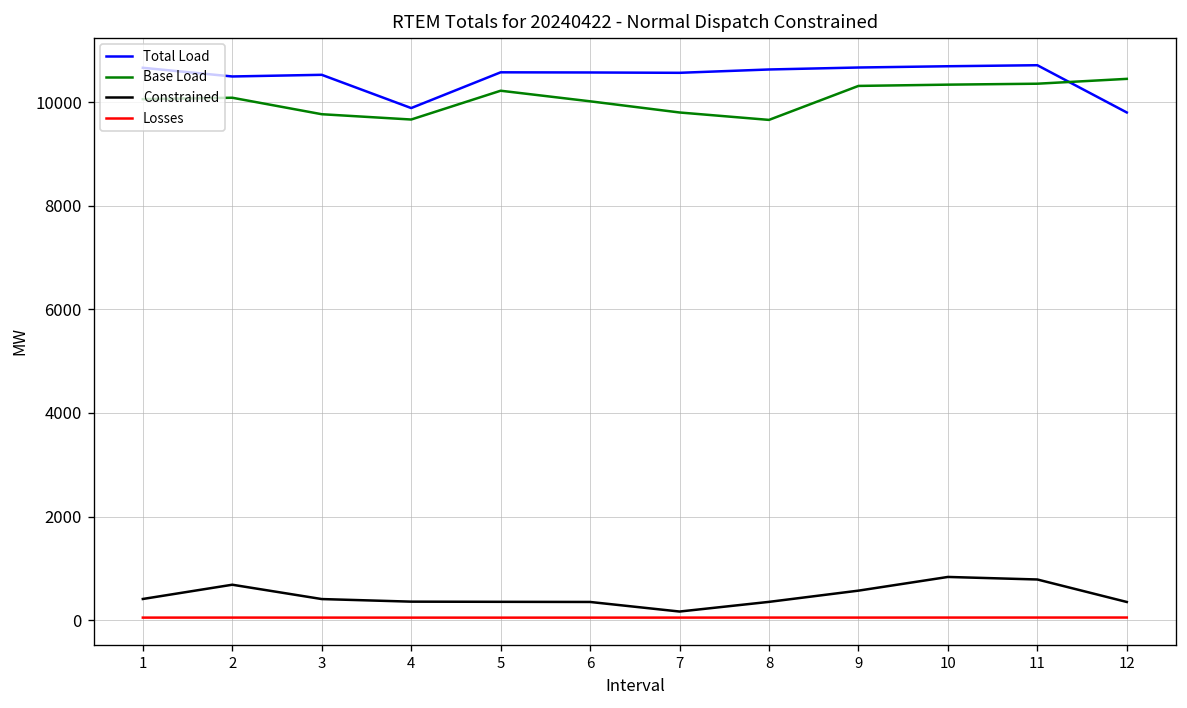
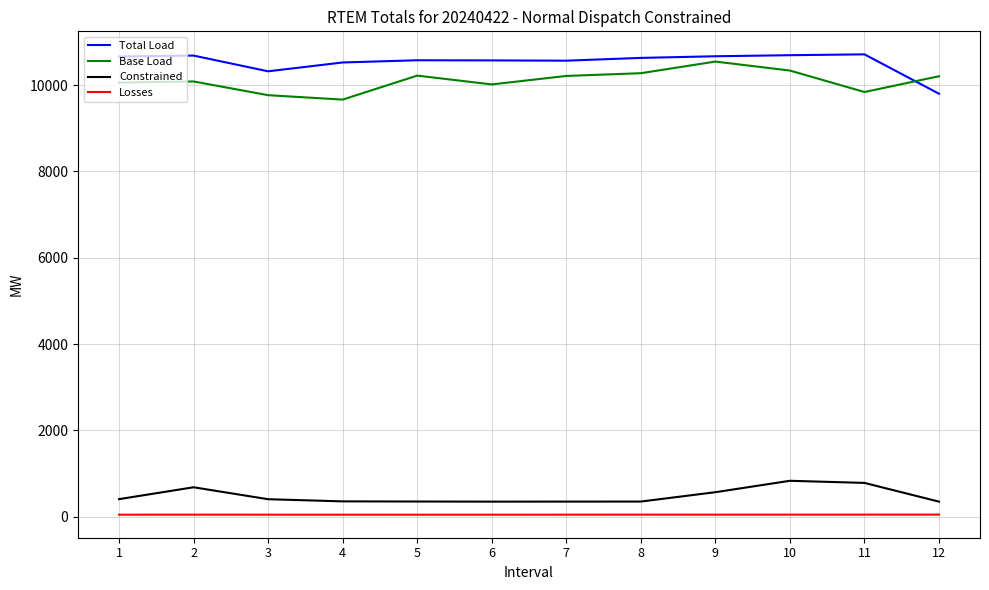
  {
    "Total Load": {
-     "2": 10500,
-     "3": 10500,
-     "4": 9900,
+     "2": 10700,
+     "3": 10300,
+     "4": 10500,
      "5": 10600,
      "6": 10600,
      "7": 10600,
      "8": 10600,
      "9": 10700,
      "10": 10700,
      "11": 10700,
      "12": 9800
    },
    "Base Load": {
      "2": 10100,
      "3": 9800,
      "4": 9700,
      "5": 10200,
      "6": 10000,
-     "7": 9800,
-     "8": 9700,
-     "9": 10300,
+     "7": 10200,
+     "8": 10300,
+     "9": 10500,
      "10": 10300,
-     "11": 10400,
-     "12": 10400
+     "11": 9800,
+     "12": 10200
    },
    "Constrained": {
      "1": 400,
      "2": 700,
      "3": 400,
      "4": 400,
      "5": 400,
      "6": 400,
-     "7": 200,
+     "7": 400,
      "8": 400,
      "9": 600,
      "10": 800,
      "11": 800,
      "12": 400
    },
    "Losses": {
      "1": 100,
      "2": 100,
      "3": 100,
      "4": 100,
      "5": 0,
      "6": 100,
      "7": 100,
      "8": 100,
      "9": 100,
      "10": 100,
      "11": 100,
      "12": 100
    }
  }
